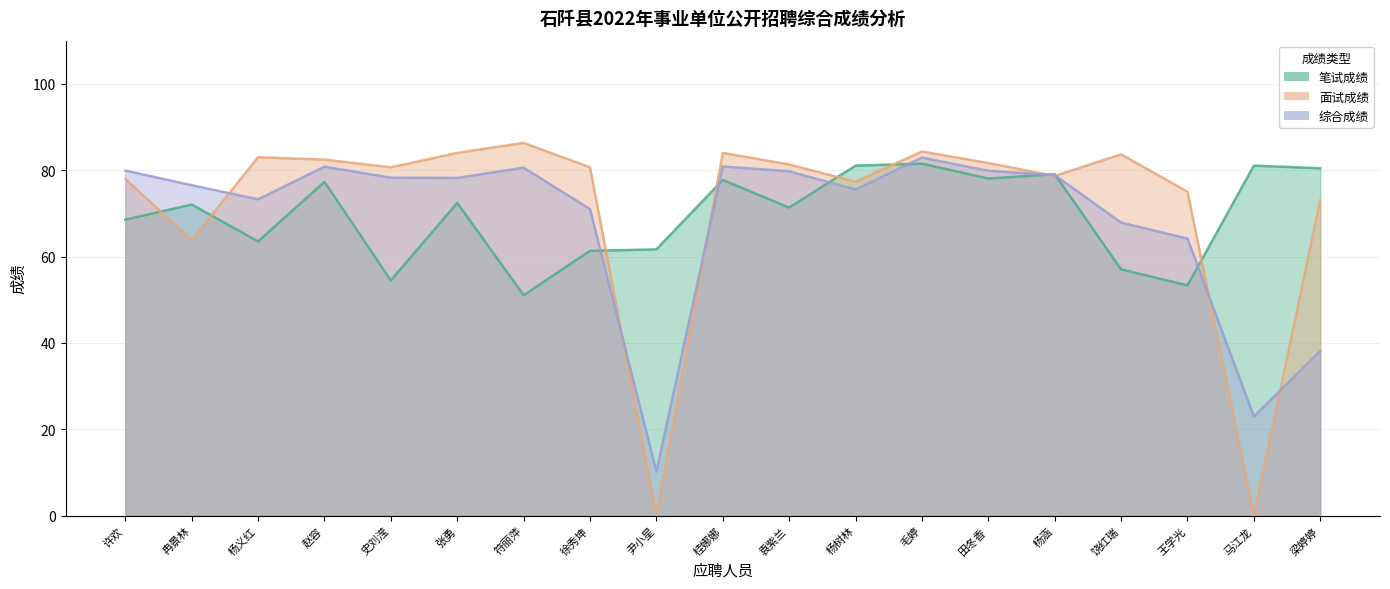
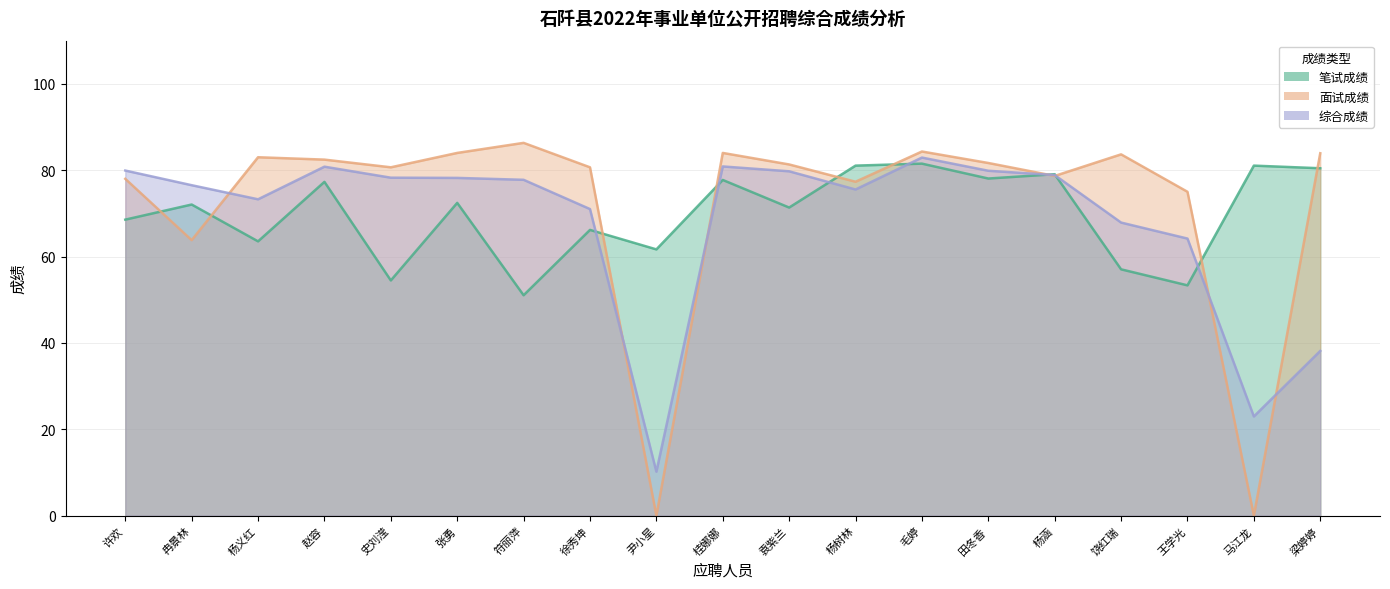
  {
    "笔试成绩": {
      "许欢": 69,
      "冉景林": 72,
      "杨义红": 64,
      "赵容": 77,
      "史刘滢": 54,
      "张勇": 72,
      "符丽萍": 51,
-     "徐秀坤": 61,
+     "徐秀坤": 66,
      "尹小星": 62,
      "桂娜娜": 78,
      "袁紫兰": 71,
      "杨树林": 81,
      "毛婷": 82,
      "田冬香": 78,
      "饶红瑞": 57,
      "王学光": 53,
      "马江龙": 81,
      "梁婷婷": 80
    },
    "面试成绩": {
      "许欢": 78,
      "冉景林": 64,
      "杨义红": 83,
      "赵容": 82,
      "史刘滢": 81,
      "张勇": 84,
      "符丽萍": 86,
      "徐秀坤": 81,
      "尹小星": 0,
      "桂娜娜": 84,
      "袁紫兰": 81,
      "杨树林": 77,
      "毛婷": 84,
      "田冬香": 82,
      "饶红瑞": 84,
      "王学光": 75,
      "马江龙": 0,
-     "梁婷婷": 73
+     "梁婷婷": 84
    },
    "综合成绩": {
      "许欢": 80,
      "冉景林": 77,
      "杨义红": 73,
      "赵容": 81,
      "史刘滢": 78,
      "张勇": 78,
-     "符丽萍": 81,
+     "符丽萍": 78,
      "徐秀坤": 71,
      "尹小星": 10,
      "桂娜娜": 81,
      "袁紫兰": 80,
      "杨树林": 76,
      "毛婷": 83,
      "田冬香": 80,
      "饶红瑞": 68,
      "王学光": 64,
      "马江龙": 23,
      "梁婷婷": 38
    }
  }
